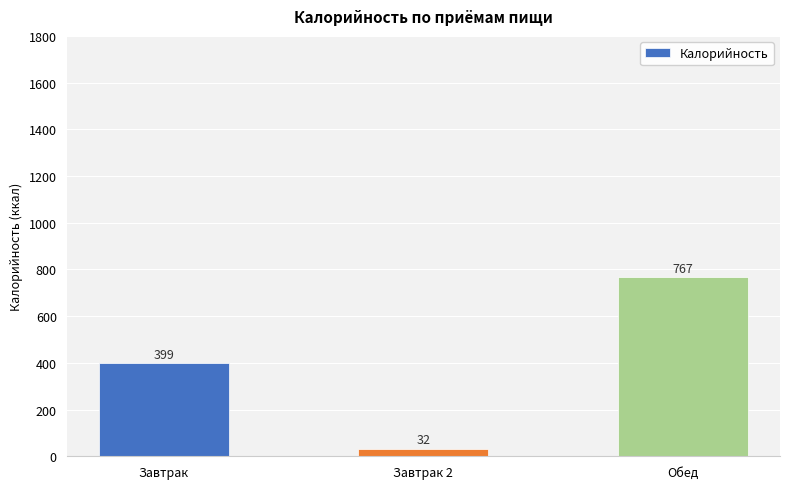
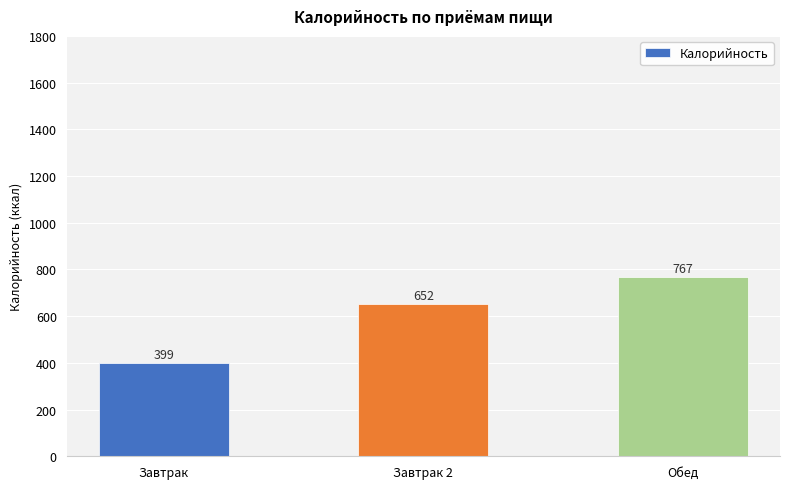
  {
    "Завтрак": 399,
-   "Завтрак 2": 32,
+   "Завтрак 2": 652,
    "Обед": 767
  }
